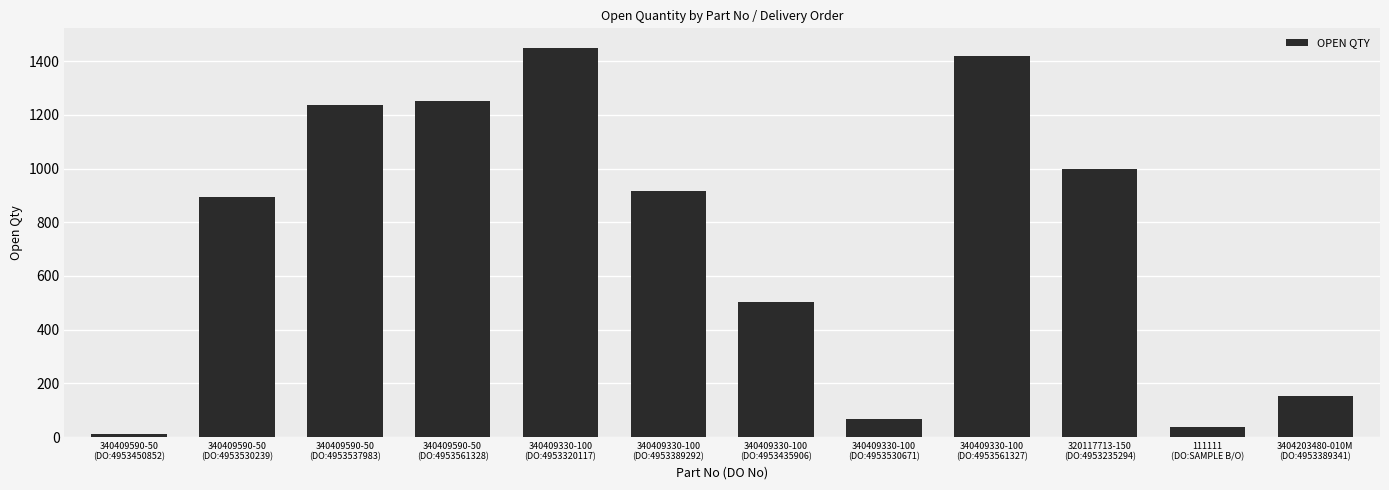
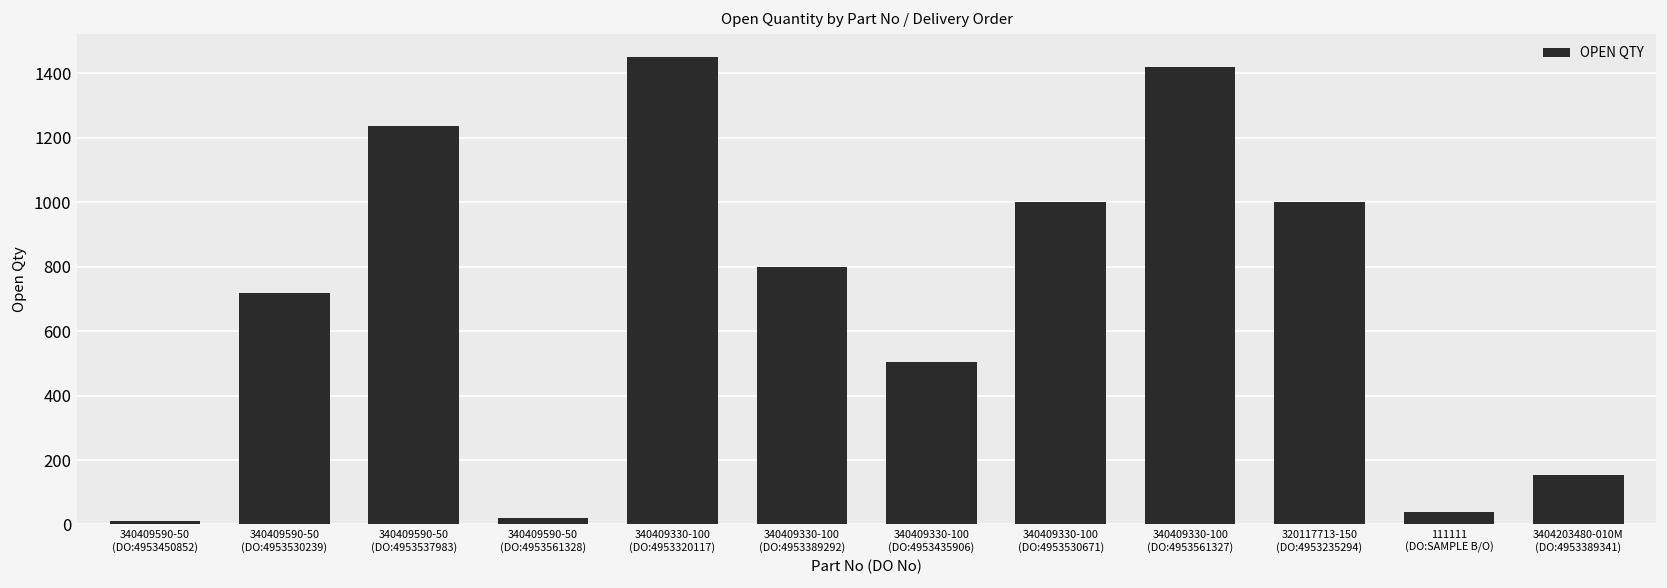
  {
    "340409590-50 (DO:4953450852)": 10,
-   "340409590-50 (DO:4953530239)": 890,
+   "340409590-50 (DO:4953530239)": 720,
    "340409590-50 (DO:4953537983)": 1240,
-   "340409590-50 (DO:4953561328)": 1250,
+   "340409590-50 (DO:4953561328)": 20,
    "340409330-100 (DO:4953320117)": 1450,
-   "340409330-100 (DO:4953389292)": 920,
+   "340409330-100 (DO:4953389292)": 800,
    "340409330-100 (DO:4953435906)": 500,
-   "340409330-100 (DO:4953530671)": 70,
+   "340409330-100 (DO:4953530671)": 1000,
    "340409330-100 (DO:4953561327)": 1420,
    "320117713-150 (DO:4953235294)": 1000,
    "111111 (DO:SAMPLE B/O)": 40,
    "3404203480-010M (DO:4953389341)": 150
  }
